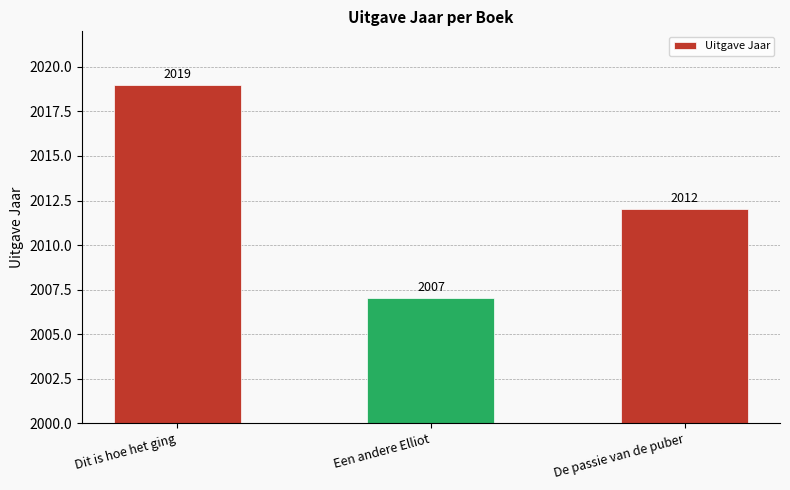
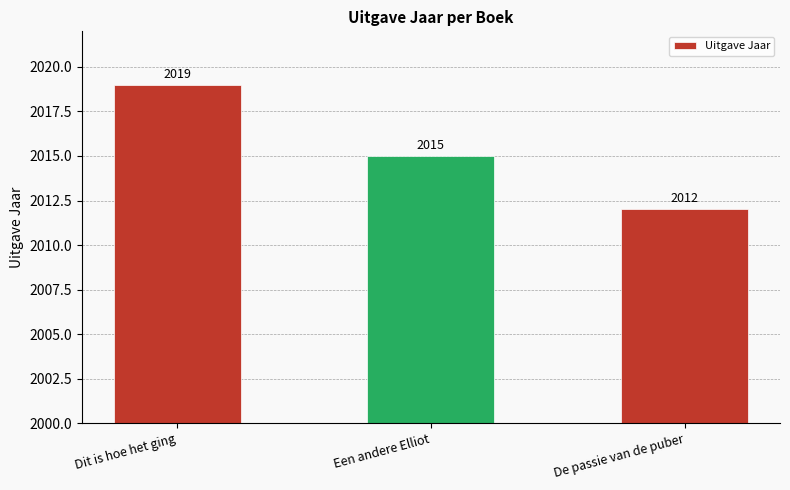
  {
    "Dit is hoe het ging": 2019,
-   "Een andere Elliot": 2007,
+   "Een andere Elliot": 2015,
    "De passie van de puber": 2012
  }
